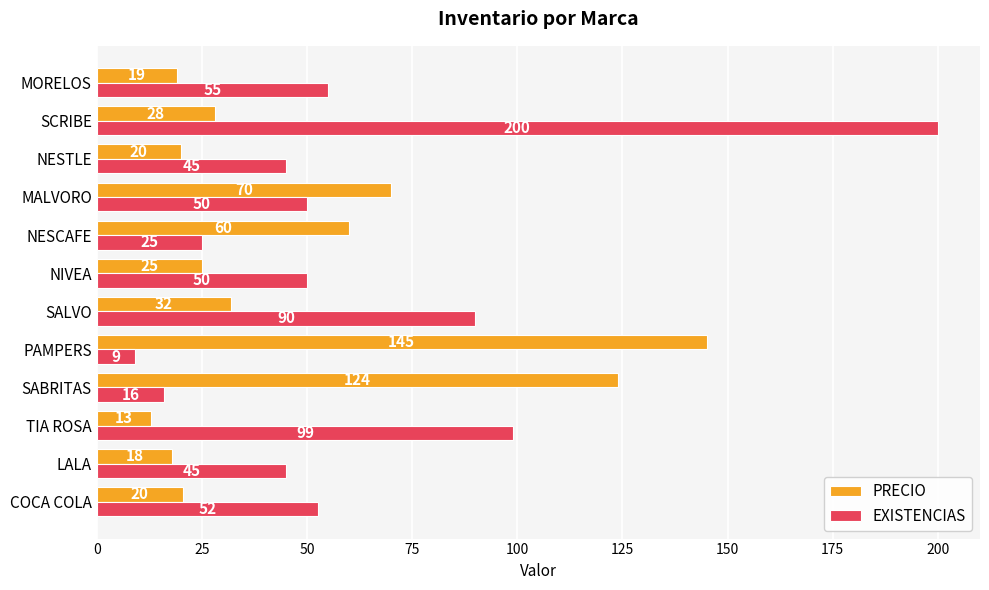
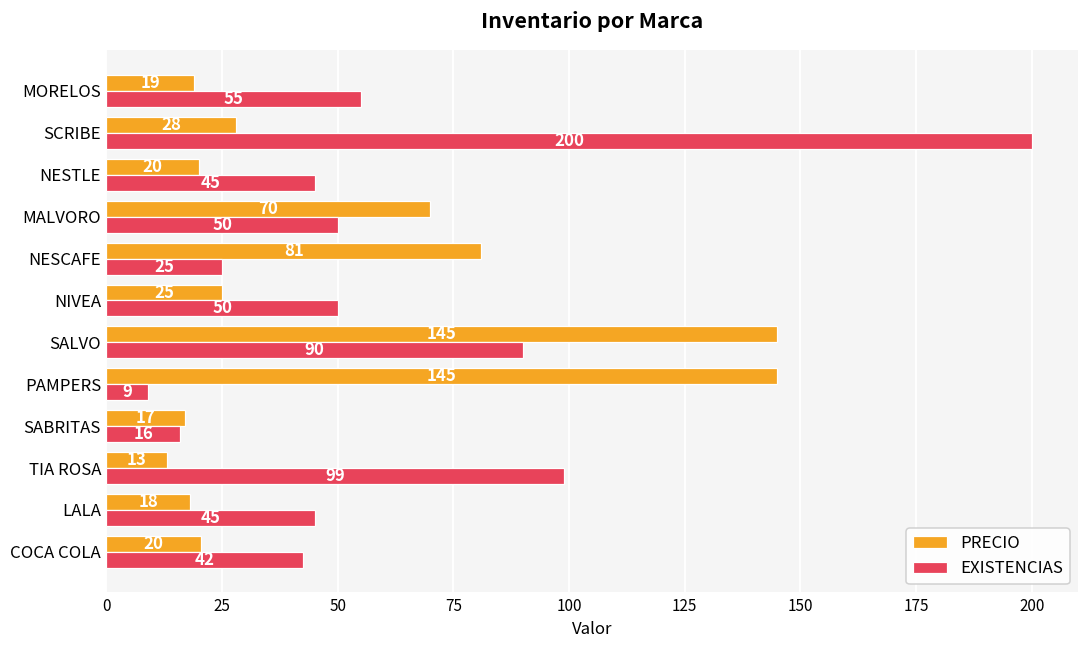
  {
    "PRECIO": {
      "MORELOS": 19,
      "SCRIBE": 28,
      "NESTLE": 20,
      "MALVORO": 70,
-     "NESCAFE": 60,
+     "NESCAFE": 81,
      "NIVEA": 25,
-     "SALVO": 32,
+     "SALVO": 145,
      "PAMPERS": 145,
-     "SABRITAS": 124,
+     "SABRITAS": 17,
      "TIA ROSA": 13,
      "LALA": 18,
      "COCA COLA": 20
    },
    "EXISTENCIAS": {
      "MORELOS": 55,
      "SCRIBE": 200,
      "NESTLE": 45,
      "MALVORO": 50,
      "NESCAFE": 25,
      "NIVEA": 50,
      "SALVO": 90,
      "PAMPERS": 9,
      "SABRITAS": 16,
      "TIA ROSA": 99,
      "LALA": 45,
-     "COCA COLA": 52
+     "COCA COLA": 42
    }
  }
